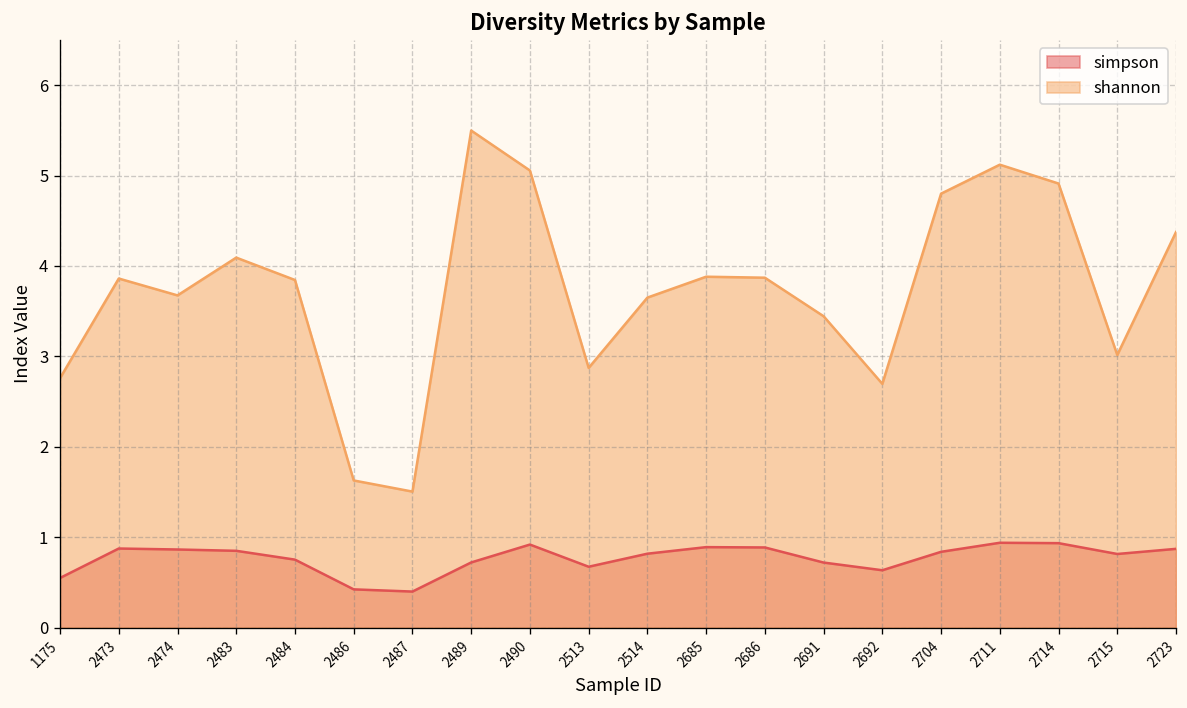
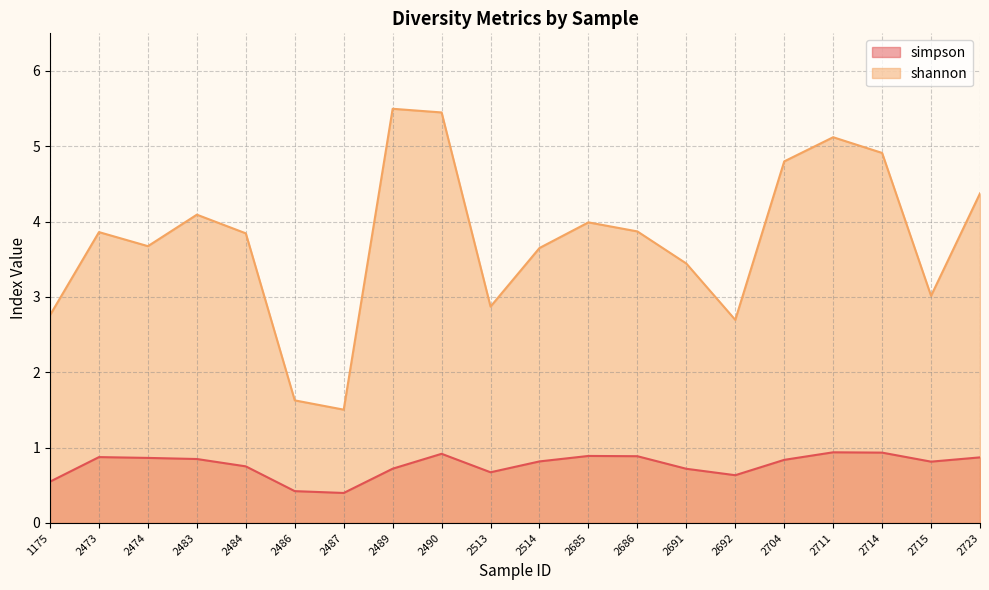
  {
    "simpson": {
      "1175": 0.5,
      "2473": 0.9,
      "2474": 0.9,
      "2483": 0.8,
      "2484": 0.8,
      "2486": 0.4,
      "2487": 0.4,
      "2489": 0.7,
      "2490": 0.9,
      "2513": 0.7,
      "2514": 0.8,
      "2685": 0.9,
      "2686": 0.9,
      "2691": 0.7,
      "2692": 0.6,
      "2704": 0.8,
      "2711": 0.9,
      "2714": 0.9,
      "2715": 0.8,
      "2723": 0.9
    },
    "shannon": {
      "1175": 2.8,
      "2473": 3.9,
      "2474": 3.7,
      "2483": 4.1,
      "2484": 3.8,
      "2486": 1.6,
      "2487": 1.5,
      "2489": 5.5,
-     "2490": 5.1,
+     "2490": 5.4,
      "2513": 2.9,
      "2514": 3.7,
-     "2685": 3.9,
+     "2685": 4.0,
      "2686": 3.9,
      "2691": 3.4,
      "2692": 2.7,
      "2704": 4.8,
      "2711": 5.1,
      "2714": 4.9,
      "2715": 3.0,
      "2723": 4.4
    }
  }
